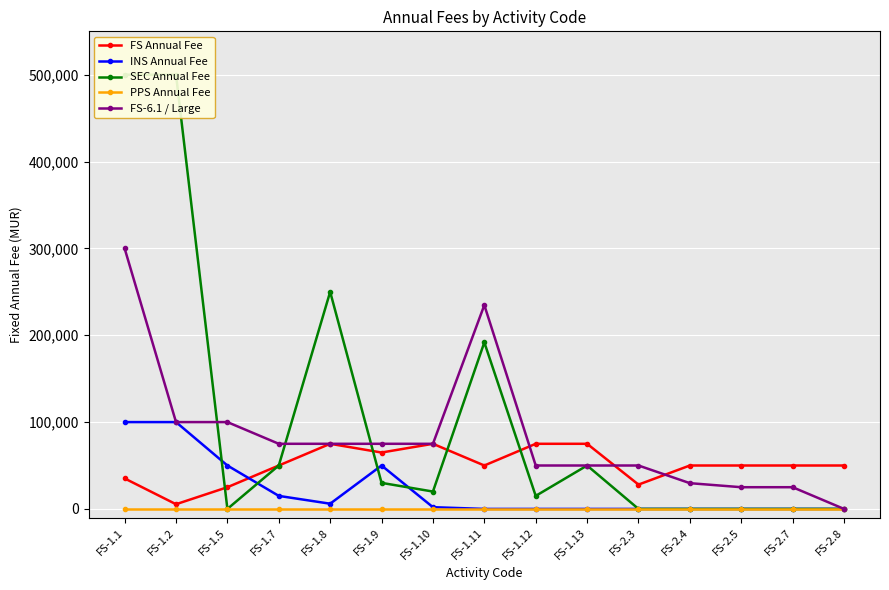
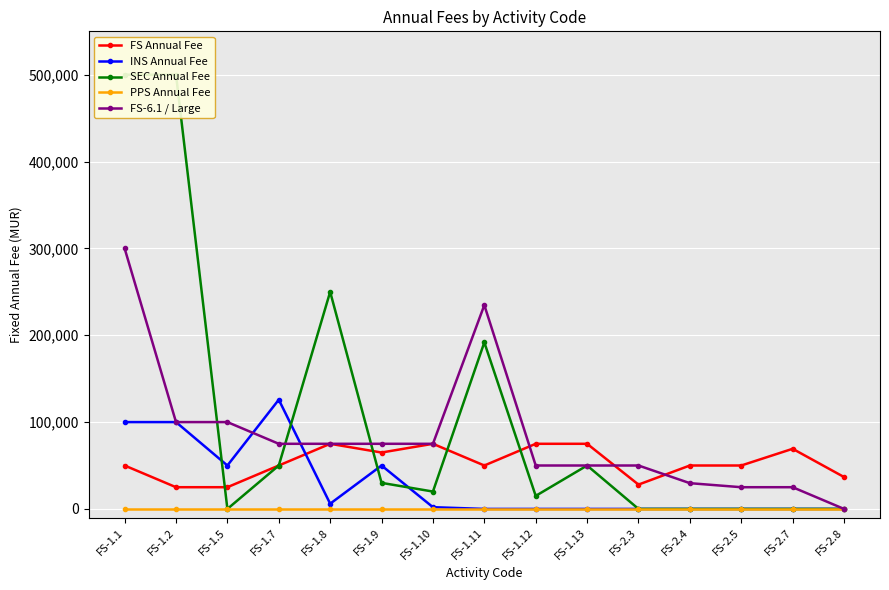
  {
    "FS Annual Fee": {
-     "FS-1.1": "40,000",
-     "FS-1.2": "10,000",
+     "FS-1.1": "50,000",
+     "FS-1.2": "30,000",
      "FS-1.5": "30,000",
      "FS-1.9": "60,000",
      "FS-1.11": "50,000",
      "FS-1.12": "80,000",
      "FS-1.13": "80,000",
      "FS-2.3": "30,000",
      "FS-2.4": "50,000",
      "FS-2.5": "50,000",
-     "FS-2.7": "50,000",
-     "FS-2.8": "50,000"
+     "FS-2.7": "70,000",
+     "FS-2.8": "40,000"
    },
    "INS Annual Fee": {
      "FS-1.1": "100,000",
      "FS-1.5": "50,000",
-     "FS-1.7": "20,000",
+     "FS-1.7": "130,000",
      "FS-1.8": "10,000",
      "FS-1.9": "50,000"
    },
    "SEC Annual Fee": {
      "FS-1.8": "250,000",
      "FS-1.9": "30,000",
      "FS-1.10": "20,000",
      "FS-1.11": "190,000",
      "FS-1.12": "20,000"
    },
    "PPS Annual Fee": {
      "FS-1.1": "0",
      "FS-1.2": "0",
      "FS-1.7": "0",
      "FS-1.8": "0",
      "FS-1.9": "0"
    },
    "FS-6.1 / Large": {
      "FS-1.1": "300,000",
      "FS-1.5": "100,000",
      "FS-1.7": "80,000",
      "FS-1.9": "80,000",
      "FS-1.11": "230,000",
      "FS-1.12": "50,000",
      "FS-2.3": "50,000",
      "FS-2.4": "30,000",
      "FS-2.5": "30,000",
      "FS-2.7": "30,000"
    }
  }
